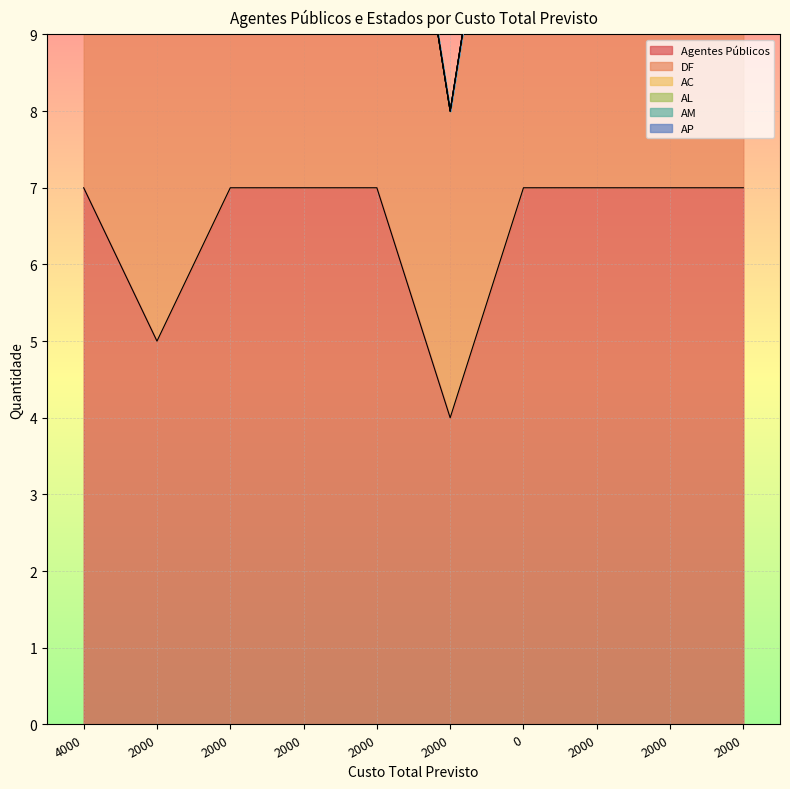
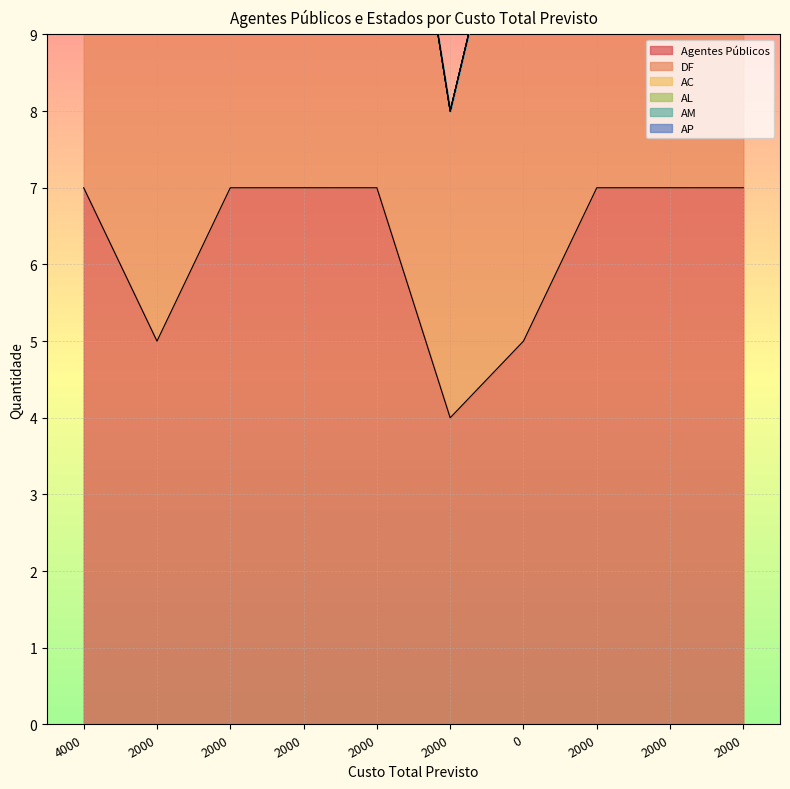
  {
    "Agentes Públicos": {
      "4000": 7,
-     "0": 7
+     "0": 5
    }
  }
